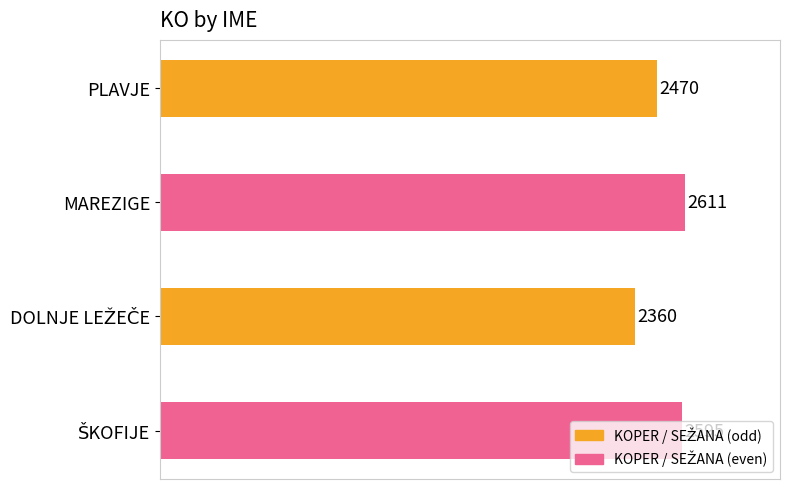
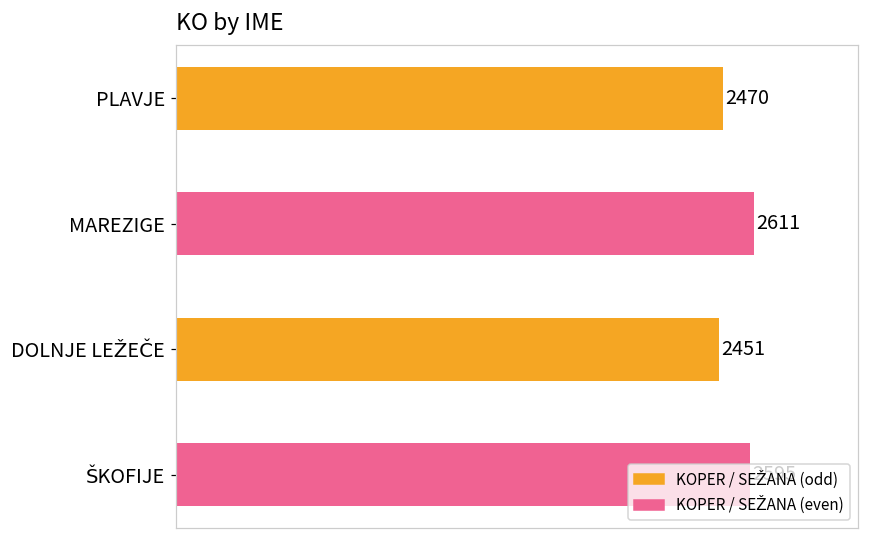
  {
    "PLAVJE": 2470,
    "MAREZIGE": 2611,
-   "DOLNJE LEŽEČE": 2360
+   "DOLNJE LEŽEČE": 2451
  }
